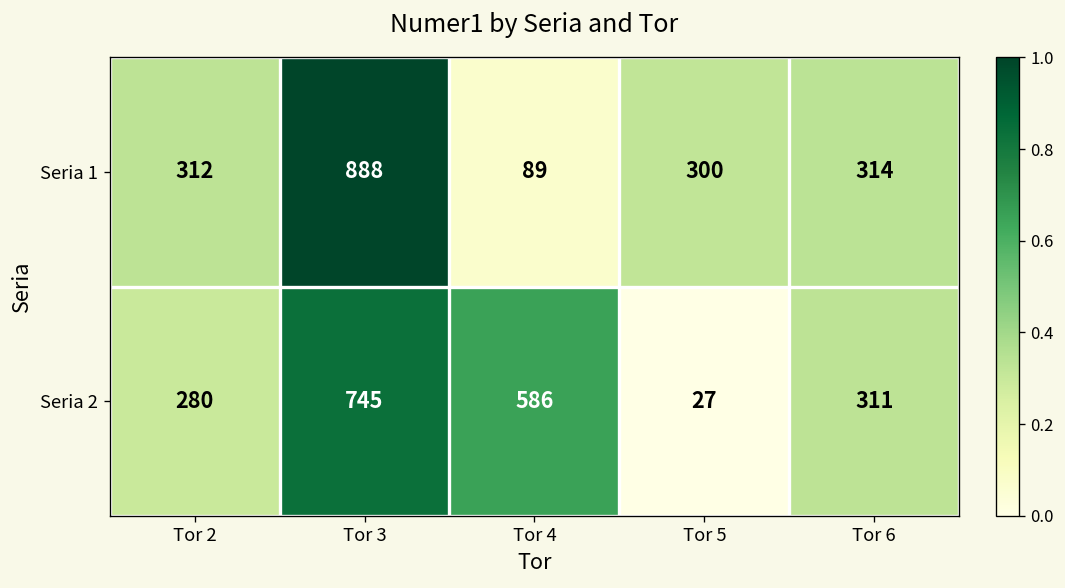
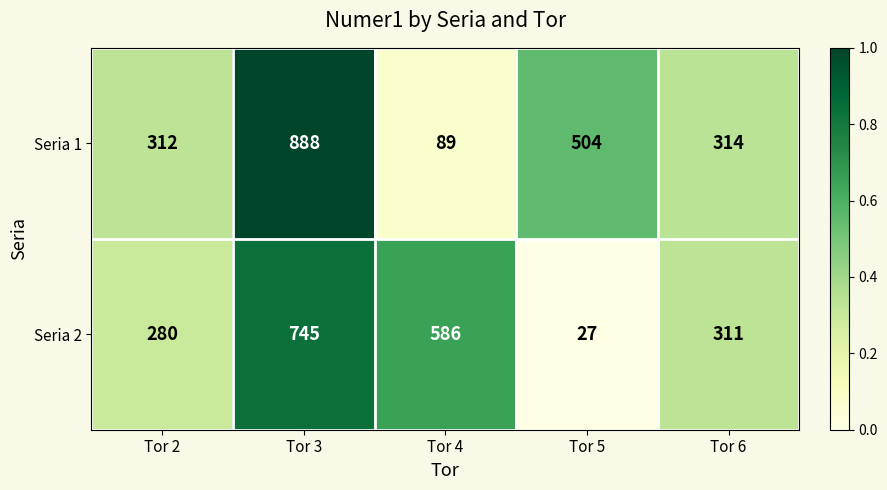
  {
    "Seria 1": {
      "Tor 2": 312,
      "Tor 3": 888,
      "Tor 4": 89,
-     "Tor 5": 300,
+     "Tor 5": 504,
      "Tor 6": 314
    },
    "Seria 2": {
      "Tor 2": 280,
      "Tor 3": 745,
      "Tor 4": 586,
      "Tor 5": 27,
      "Tor 6": 311
    }
  }
